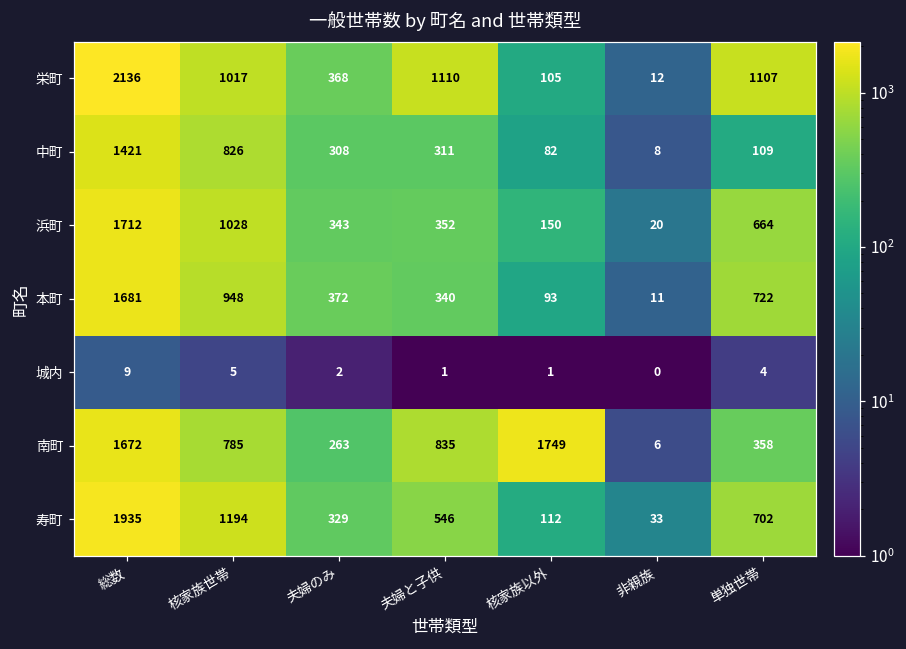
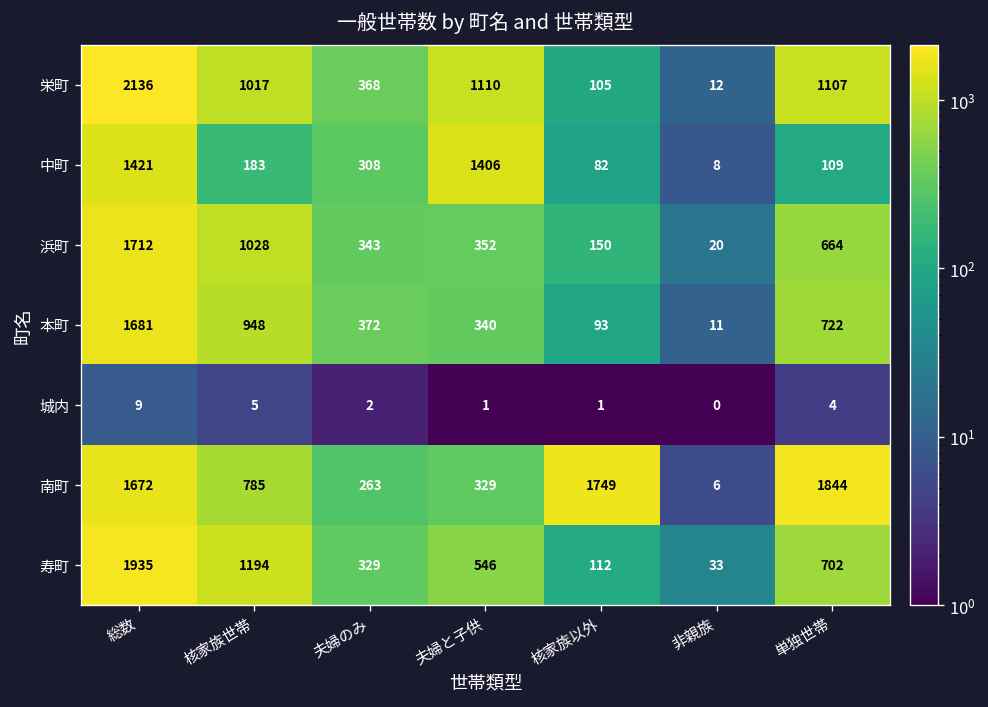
  {
    "栄町": {
      "総数": 2136,
      "核家族世帯": 1017,
      "夫婦のみ": 368,
      "夫婦と子供": 1110,
      "核家族以外": 105,
      "非親族": 12,
      "単独世帯": 1107
    },
    "中町": {
      "総数": 1421,
-     "核家族世帯": 826,
+     "核家族世帯": 183,
      "夫婦のみ": 308,
-     "夫婦と子供": 311,
+     "夫婦と子供": 1406,
      "核家族以外": 82,
      "非親族": 8,
      "単独世帯": 109
    },
    "浜町": {
      "総数": 1712,
      "核家族世帯": 1028,
      "夫婦のみ": 343,
      "夫婦と子供": 352,
      "核家族以外": 150,
      "非親族": 20,
      "単独世帯": 664
    },
    "本町": {
      "総数": 1681,
      "核家族世帯": 948,
      "夫婦のみ": 372,
      "夫婦と子供": 340,
      "核家族以外": 93,
      "非親族": 11,
      "単独世帯": 722
    },
    "城内": {
      "総数": 9,
      "核家族世帯": 5,
      "夫婦のみ": 2,
      "夫婦と子供": 1,
      "核家族以外": 1,
      "非親族": 0,
      "単独世帯": 4
    },
    "南町": {
      "総数": 1672,
      "核家族世帯": 785,
      "夫婦のみ": 263,
-     "夫婦と子供": 835,
+     "夫婦と子供": 329,
      "核家族以外": 1749,
      "非親族": 6,
-     "単独世帯": 358
+     "単独世帯": 1844
    },
    "寿町": {
      "総数": 1935,
      "核家族世帯": 1194,
      "夫婦のみ": 329,
      "夫婦と子供": 546,
      "核家族以外": 112,
      "非親族": 33,
      "単独世帯": 702
    }
  }
